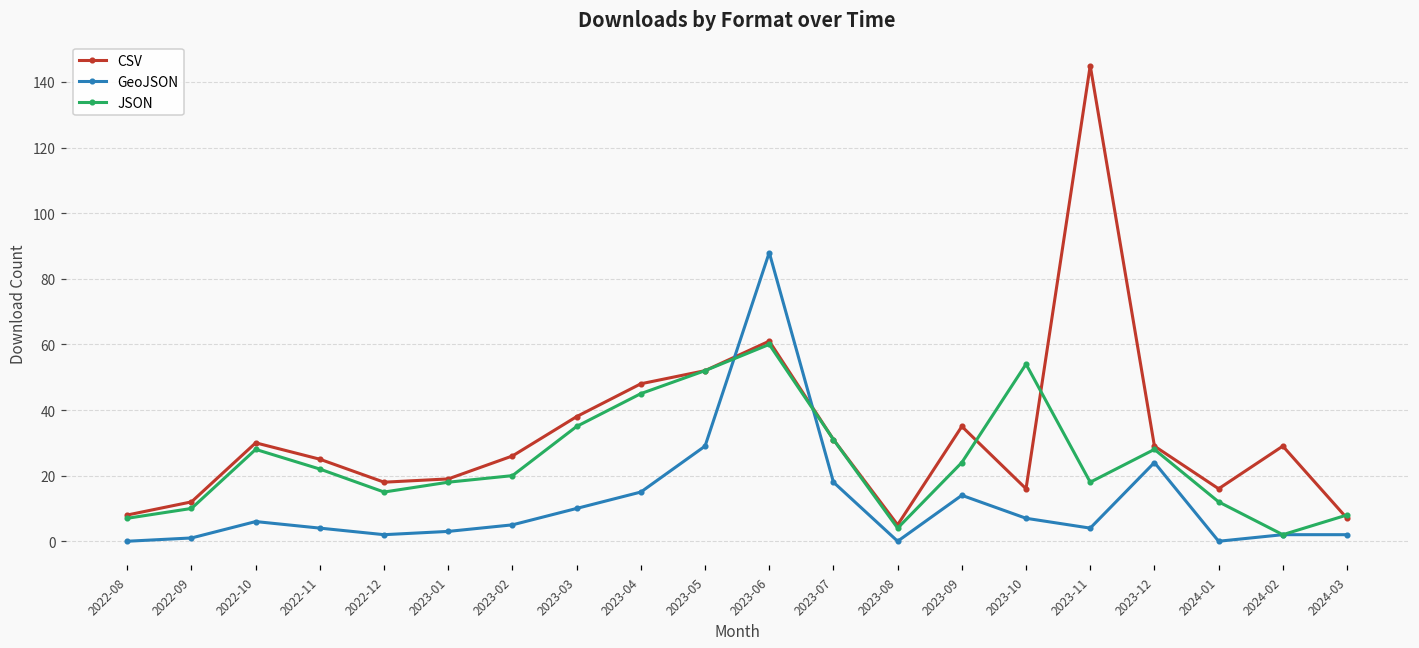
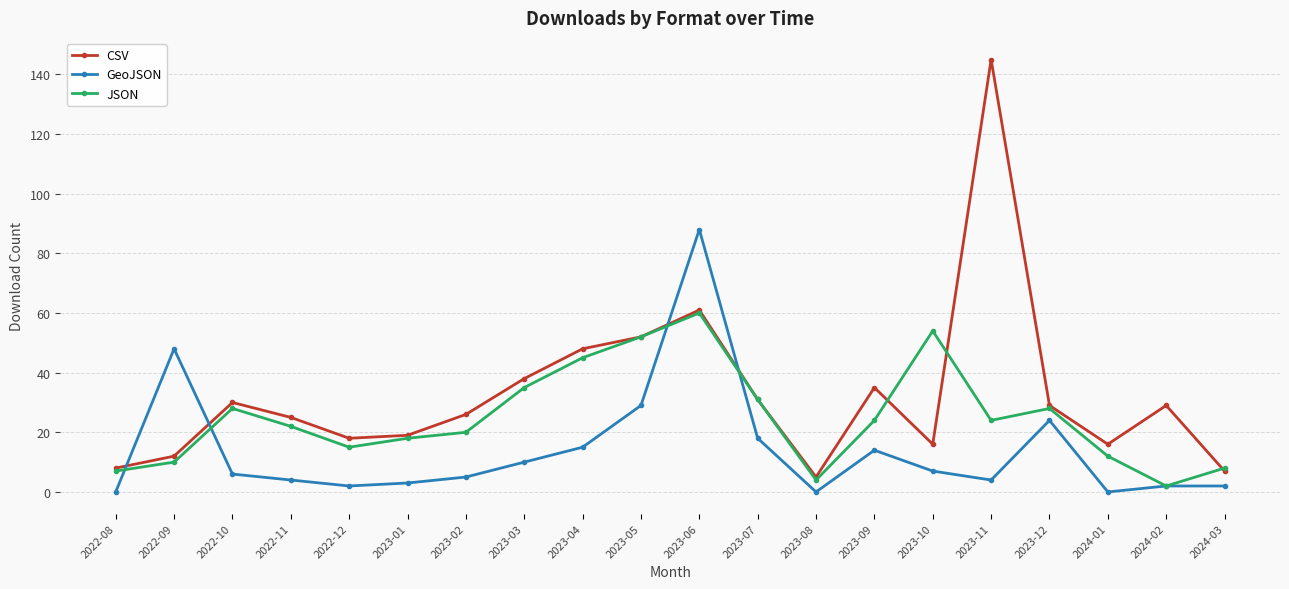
  {
    "CSV": {
      "2022-08": 8,
      "2022-09": 12,
      "2022-10": 30,
      "2022-11": 25,
      "2022-12": 18,
      "2023-01": 19,
      "2023-02": 26,
      "2023-03": 38,
      "2023-04": 48,
      "2023-06": 61,
      "2023-08": 5,
      "2023-09": 35,
      "2023-10": 16,
      "2023-11": 145,
      "2023-12": 29,
      "2024-01": 16,
      "2024-02": 29,
      "2024-03": 7
    },
    "GeoJSON": {
      "2022-08": 0,
-     "2022-09": 1,
+     "2022-09": 48,
      "2022-10": 6,
      "2022-11": 4,
      "2022-12": 2,
      "2023-01": 3,
      "2023-02": 5,
      "2023-03": 10,
      "2023-04": 15,
      "2023-05": 29,
      "2023-06": 88,
      "2023-07": 18,
      "2023-08": 0,
      "2023-09": 14,
      "2023-10": 7,
      "2023-11": 4,
      "2023-12": 24,
      "2024-01": 0,
      "2024-03": 2
    },
    "JSON": {
      "2022-08": 7,
      "2022-09": 10,
      "2022-10": 28,
      "2022-11": 22,
      "2022-12": 15,
      "2023-01": 18,
      "2023-02": 20,
      "2023-03": 35,
      "2023-04": 45,
      "2023-06": 60,
      "2023-08": 4,
      "2023-09": 24,
      "2023-10": 54,
-     "2023-11": 18,
+     "2023-11": 24,
      "2023-12": 28,
      "2024-01": 12,
      "2024-03": 8
    }
  }
